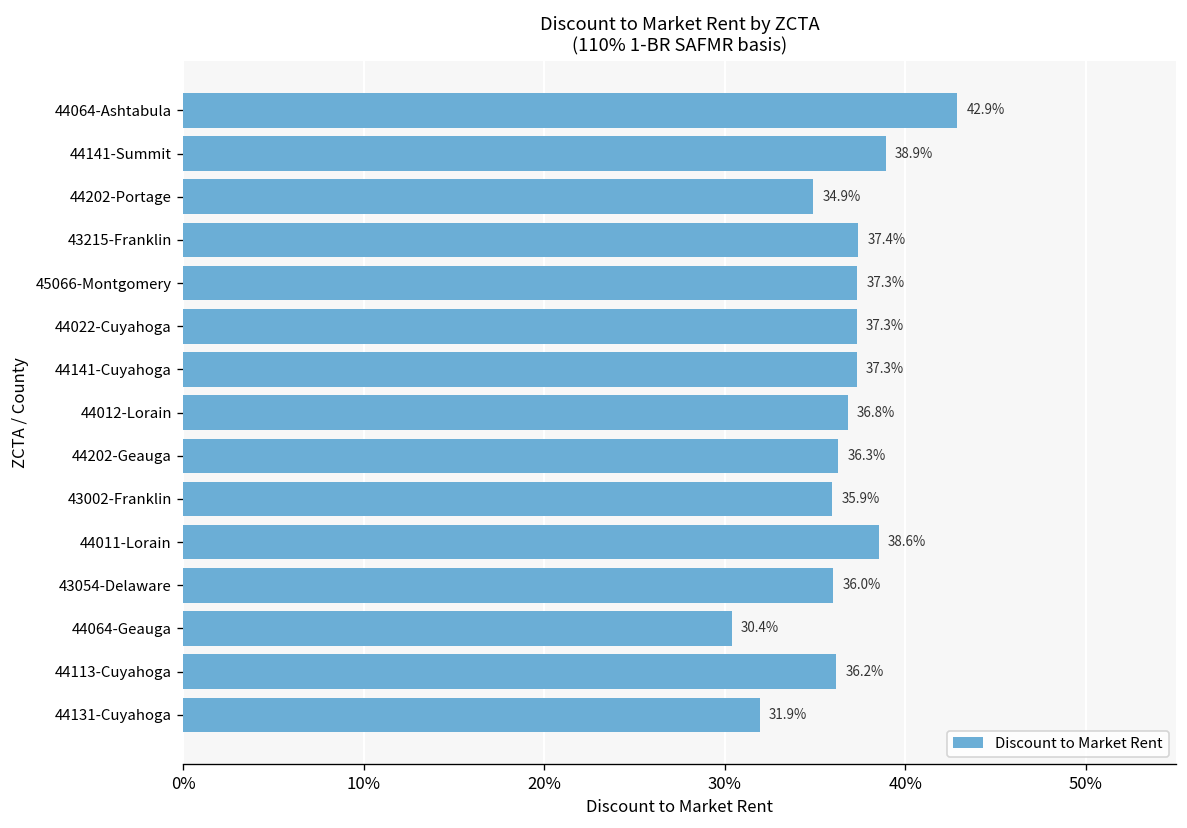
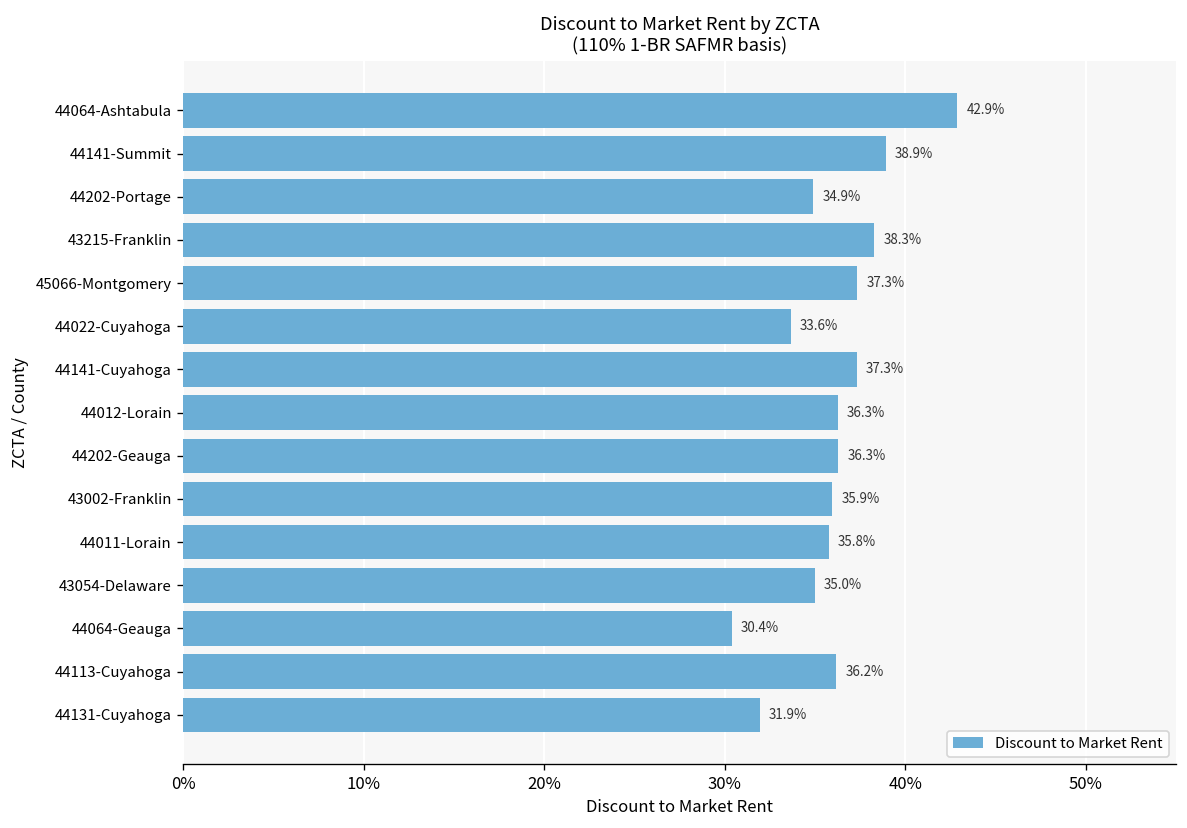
  {
    "44064-Ashtabula": "42.9%",
    "44141-Summit": "38.9%",
    "44202-Portage": "34.9%",
-   "43215-Franklin": "37.4%",
+   "43215-Franklin": "38.3%",
    "45066-Montgomery": "37.3%",
-   "44022-Cuyahoga": "37.3%",
+   "44022-Cuyahoga": "33.6%",
    "44141-Cuyahoga": "37.3%",
-   "44012-Lorain": "36.8%",
+   "44012-Lorain": "36.3%",
    "44202-Geauga": "36.3%",
    "43002-Franklin": "35.9%",
-   "44011-Lorain": "38.6%",
-   "43054-Delaware": "36.0%",
+   "44011-Lorain": "35.8%",
+   "43054-Delaware": "35.0%",
    "44064-Geauga": "30.4%",
    "44113-Cuyahoga": "36.2%",
    "44131-Cuyahoga": "31.9%"
  }
